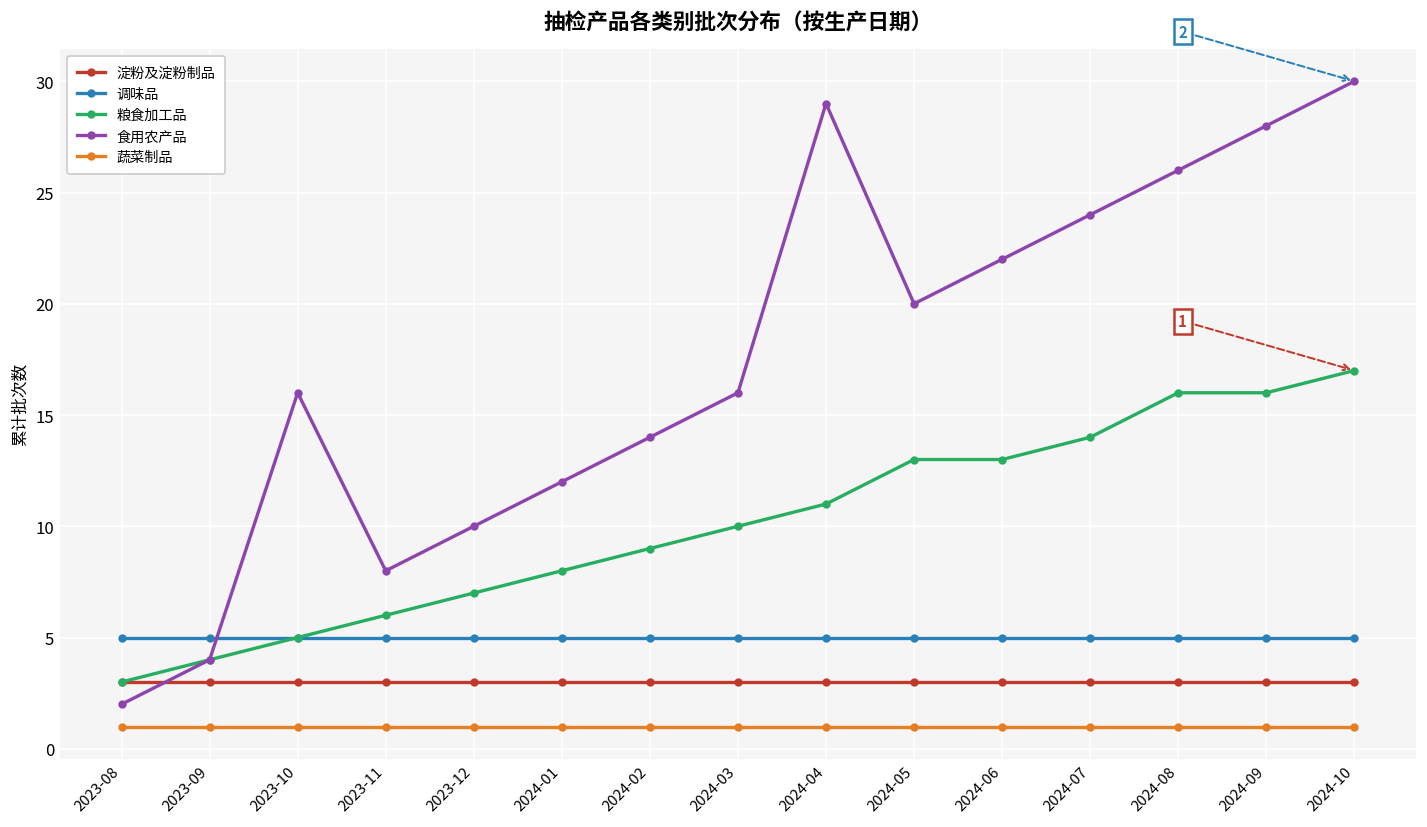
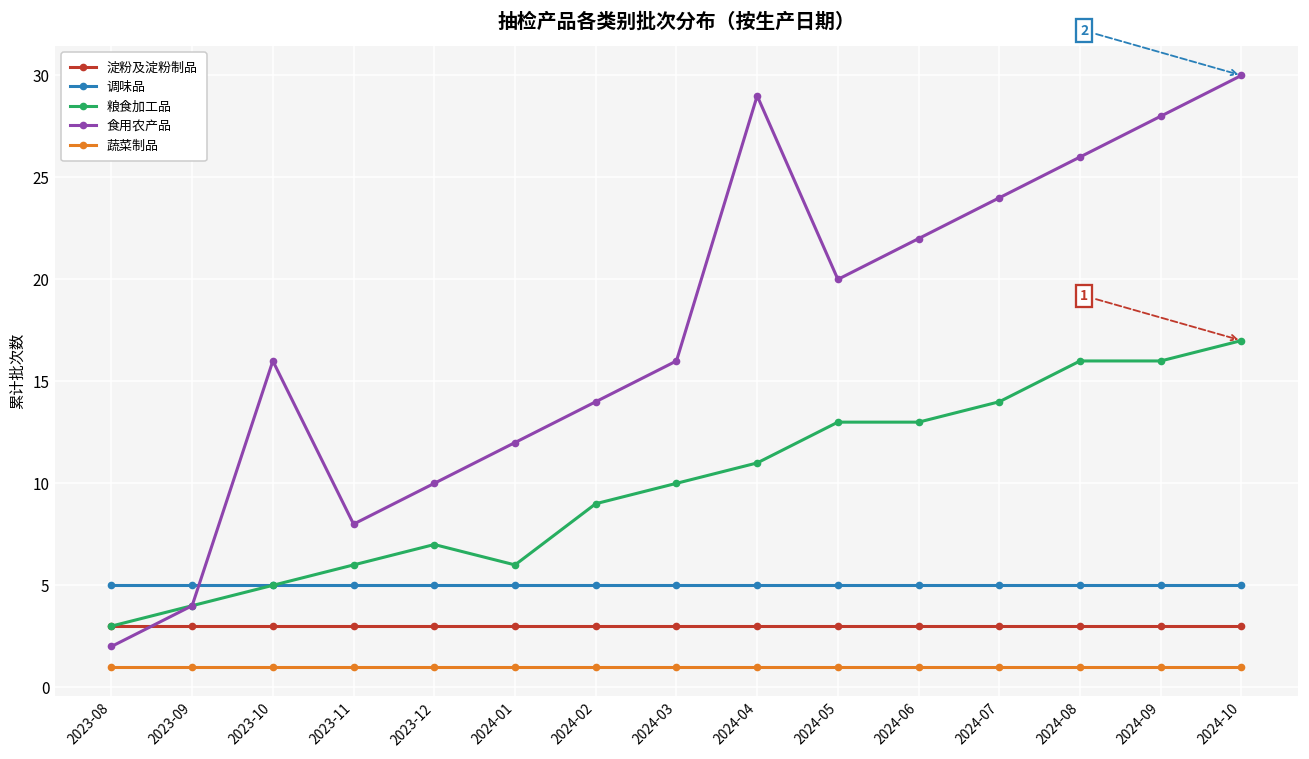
  {
    "淀粉及淀粉制品": {
      "2023-09": 3,
      "2023-10": 3,
      "2023-11": 3,
      "2023-12": 3,
      "2024-01": 3,
      "2024-02": 3,
      "2024-03": 3,
      "2024-04": 3,
      "2024-05": 3,
      "2024-06": 3,
      "2024-07": 3,
      "2024-08": 3,
      "2024-09": 3,
      "2024-10": 3
    },
    "调味品": {
      "2023-08": 5,
      "2023-09": 5,
      "2023-11": 5,
      "2023-12": 5,
      "2024-01": 5,
      "2024-02": 5,
      "2024-03": 5,
      "2024-04": 5,
      "2024-05": 5,
      "2024-06": 5,
      "2024-07": 5,
      "2024-08": 5,
      "2024-09": 5,
      "2024-10": 5
    },
    "粮食加工品": {
      "2023-11": 6,
      "2023-12": 7,
-     "2024-01": 8,
+     "2024-01": 6,
      "2024-02": 9,
      "2024-03": 10,
      "2024-04": 11,
      "2024-05": 13,
      "2024-06": 13,
      "2024-07": 14,
      "2024-08": 16,
      "2024-09": 16
    },
    "食用农产品": {
      "2023-08": 2,
      "2023-10": 16,
      "2023-11": 8,
      "2023-12": 10,
      "2024-01": 12,
      "2024-02": 14,
      "2024-03": 16,
      "2024-04": 29,
      "2024-05": 20,
      "2024-06": 22,
      "2024-07": 24,
      "2024-08": 26,
      "2024-09": 28
    },
    "蔬菜制品": {
      "2023-08": 1,
      "2023-09": 1,
      "2023-10": 1,
      "2023-11": 1,
      "2023-12": 1,
      "2024-01": 1,
      "2024-02": 1,
      "2024-03": 1,
      "2024-04": 1,
      "2024-05": 1,
      "2024-06": 1,
      "2024-07": 1,
      "2024-08": 1,
      "2024-09": 1,
      "2024-10": 1
    }
  }
